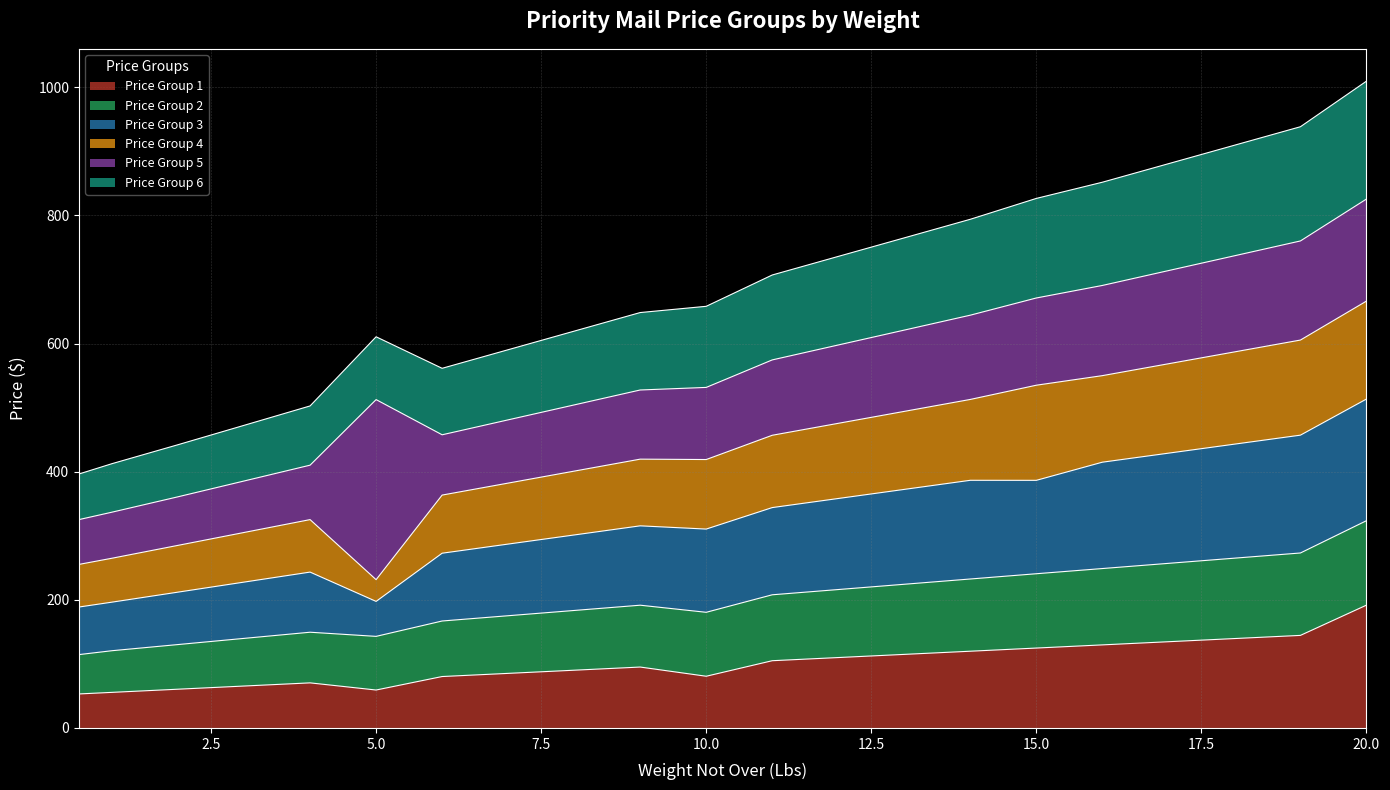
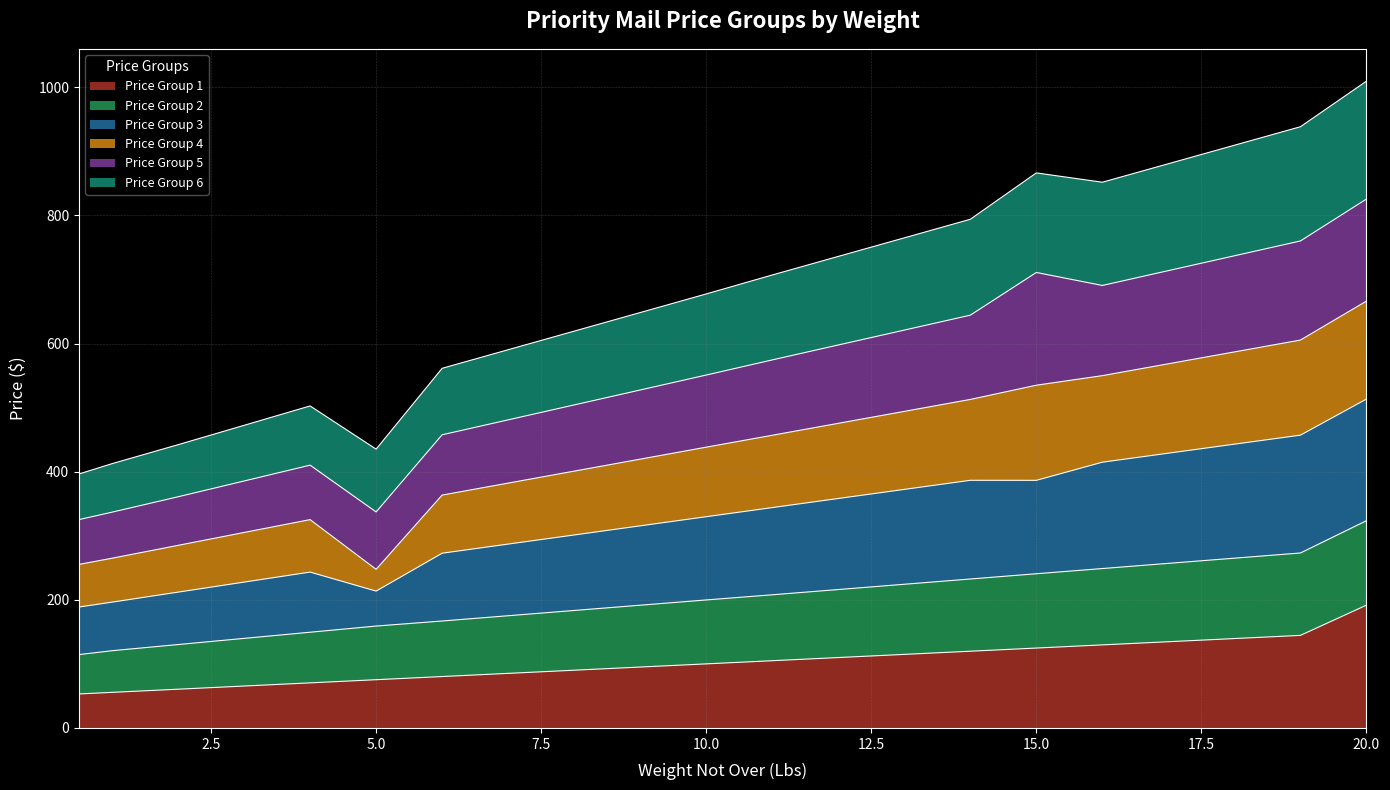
  {
    "Price Group 1": {
-     "5.0": 60,
-     "10.0": 80,
+     "5.0": 80,
+     "10.0": 100,
      "15.0": 120,
      "20.0": 190
    },
    "Price Group 3": {
      "5.0": 50,
      "10.0": 130,
      "15.0": 150,
      "20.0": 190
    },
    "Price Group 4": {
      "5.0": 30,
      "10.0": 110,
      "15.0": 150,
      "20.0": 150
    },
    "Price Group 5": {
-     "5.0": 280,
+     "5.0": 90,
      "10.0": 110,
-     "15.0": 140,
+     "15.0": 180,
      "20.0": 160
    }
  }
